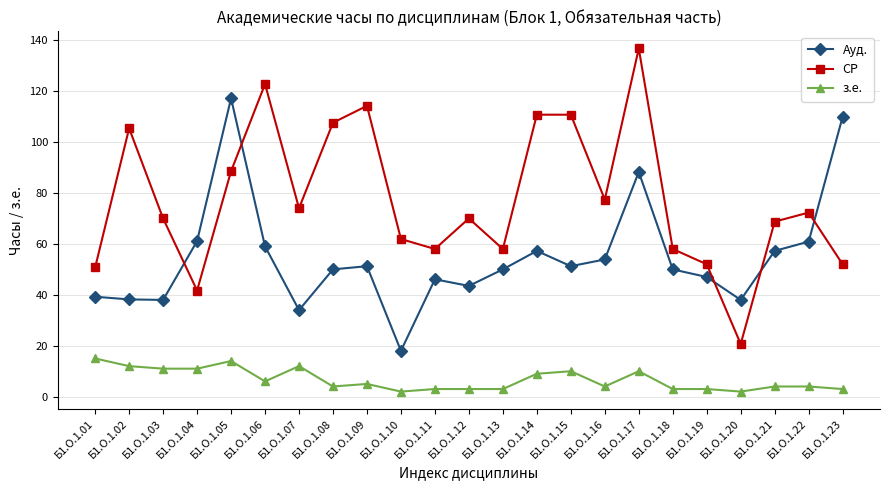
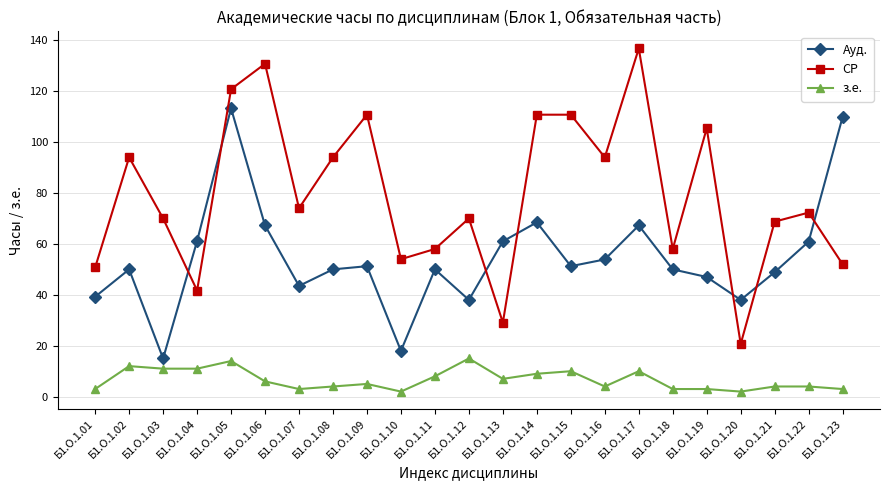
  {
    "Ауд.": {
      "Б1.О.1.01": 39,
-     "Б1.О.1.02": 38,
-     "Б1.О.1.03": 38,
+     "Б1.О.1.02": 50,
+     "Б1.О.1.03": 15,
      "Б1.О.1.04": 61,
-     "Б1.О.1.05": 117,
-     "Б1.О.1.06": 59,
-     "Б1.О.1.07": 34,
+     "Б1.О.1.05": 113,
+     "Б1.О.1.06": 67,
+     "Б1.О.1.07": 44,
      "Б1.О.1.08": 50,
      "Б1.О.1.09": 51,
      "Б1.О.1.10": 18,
-     "Б1.О.1.11": 46,
-     "Б1.О.1.12": 44,
-     "Б1.О.1.13": 50,
-     "Б1.О.1.14": 57,
+     "Б1.О.1.11": 50,
+     "Б1.О.1.12": 38,
+     "Б1.О.1.13": 61,
+     "Б1.О.1.14": 68,
      "Б1.О.1.15": 51,
      "Б1.О.1.16": 54,
-     "Б1.О.1.17": 88,
+     "Б1.О.1.17": 67,
      "Б1.О.1.18": 50,
      "Б1.О.1.19": 47,
      "Б1.О.1.20": 38,
-     "Б1.О.1.21": 57,
+     "Б1.О.1.21": 49,
      "Б1.О.1.22": 61,
      "Б1.О.1.23": 110
    },
    "СР": {
      "Б1.О.1.01": 51,
-     "Б1.О.1.02": 105,
+     "Б1.О.1.02": 94,
      "Б1.О.1.03": 70,
      "Б1.О.1.04": 42,
-     "Б1.О.1.05": 89,
-     "Б1.О.1.06": 123,
+     "Б1.О.1.05": 121,
+     "Б1.О.1.06": 131,
      "Б1.О.1.07": 74,
-     "Б1.О.1.08": 108,
-     "Б1.О.1.09": 114,
-     "Б1.О.1.10": 62,
+     "Б1.О.1.08": 94,
+     "Б1.О.1.09": 111,
+     "Б1.О.1.10": 54,
      "Б1.О.1.11": 58,
      "Б1.О.1.12": 70,
-     "Б1.О.1.13": 58,
+     "Б1.О.1.13": 29,
      "Б1.О.1.14": 111,
      "Б1.О.1.15": 111,
-     "Б1.О.1.16": 77,
+     "Б1.О.1.16": 94,
      "Б1.О.1.17": 137,
      "Б1.О.1.18": 58,
-     "Б1.О.1.19": 52,
+     "Б1.О.1.19": 105,
      "Б1.О.1.20": 21,
      "Б1.О.1.21": 69,
      "Б1.О.1.22": 72,
      "Б1.О.1.23": 52
    },
    "з.е.": {
-     "Б1.О.1.01": 15,
+     "Б1.О.1.01": 3,
      "Б1.О.1.02": 12,
      "Б1.О.1.03": 11,
      "Б1.О.1.04": 11,
      "Б1.О.1.05": 14,
      "Б1.О.1.06": 6,
-     "Б1.О.1.07": 12,
+     "Б1.О.1.07": 3,
      "Б1.О.1.08": 4,
      "Б1.О.1.09": 5,
      "Б1.О.1.10": 2,
-     "Б1.О.1.11": 3,
-     "Б1.О.1.12": 3,
-     "Б1.О.1.13": 3,
+     "Б1.О.1.11": 8,
+     "Б1.О.1.12": 15,
+     "Б1.О.1.13": 7,
      "Б1.О.1.14": 9,
      "Б1.О.1.15": 10,
      "Б1.О.1.16": 4,
      "Б1.О.1.17": 10,
      "Б1.О.1.18": 3,
      "Б1.О.1.19": 3,
      "Б1.О.1.20": 2,
      "Б1.О.1.21": 4,
      "Б1.О.1.22": 4,
      "Б1.О.1.23": 3
    }
  }
